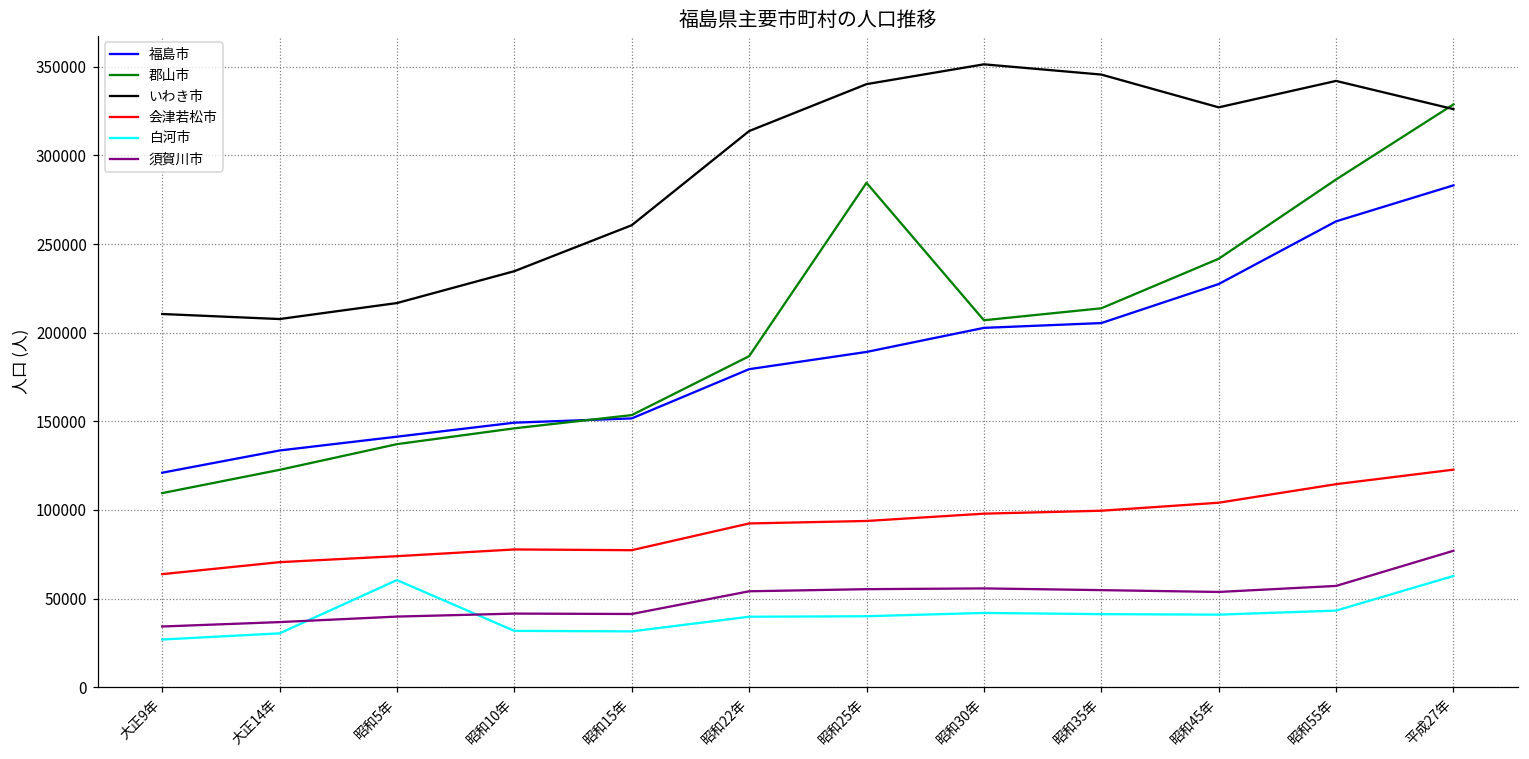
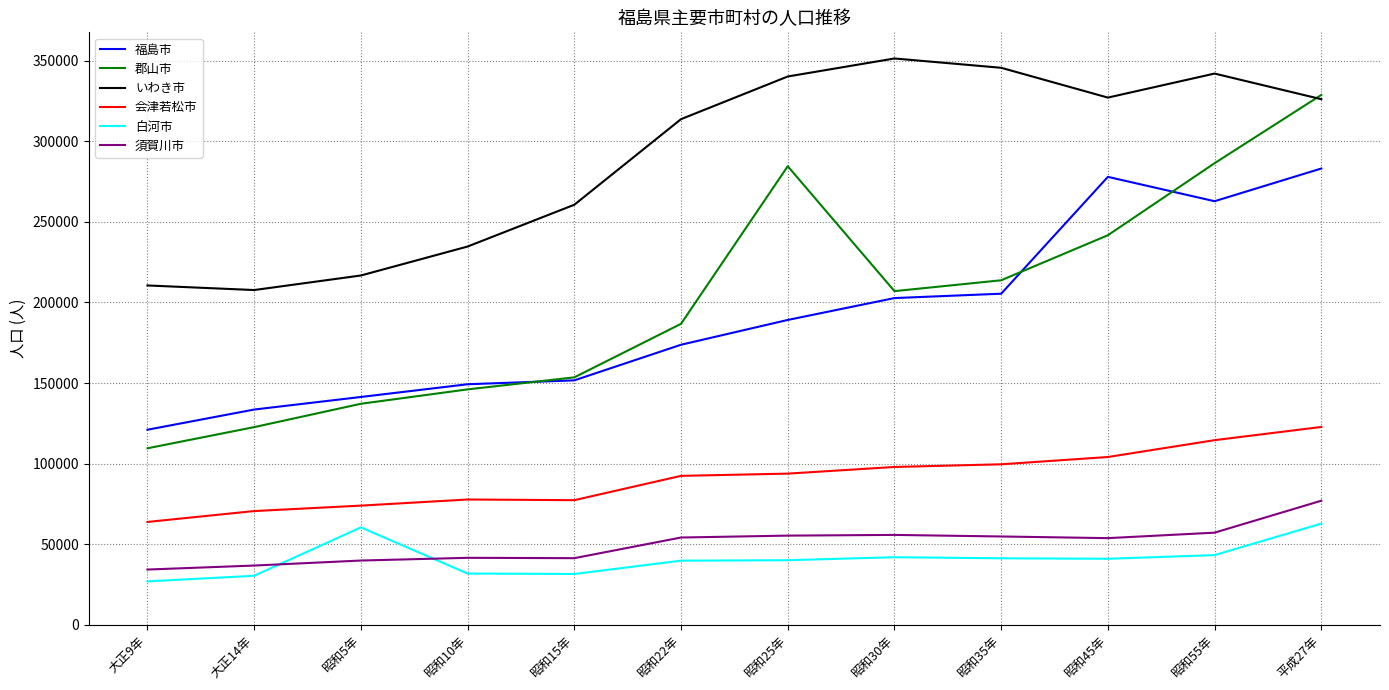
  {
    "福島市": {
      "大正9年": 121000,
      "大正14年": 134000,
      "昭和5年": 141000,
      "昭和10年": 149000,
      "昭和15年": 152000,
-     "昭和22年": 179000,
+     "昭和22年": 174000,
      "昭和25年": 189000,
      "昭和30年": 203000,
      "昭和35年": 205000,
-     "昭和45年": 227000,
+     "昭和45年": 278000,
      "昭和55年": 263000,
      "平成27年": 283000
    },
    "郡山市": {
      "大正9年": 109000,
      "大正14年": 123000,
      "昭和5年": 137000,
      "昭和10年": 146000,
      "昭和15年": 154000,
      "昭和22年": 187000,
      "昭和25年": 285000,
      "昭和30年": 207000,
      "昭和35年": 214000,
      "昭和45年": 242000,
      "昭和55年": 286000,
      "平成27年": 329000
    },
    "いわき市": {
      "大正9年": 211000,
      "大正14年": 208000,
      "昭和5年": 217000,
      "昭和10年": 235000,
      "昭和15年": 261000,
      "昭和22年": 314000,
      "昭和25年": 340000,
      "昭和30年": 351000,
      "昭和35年": 346000,
      "昭和45年": 327000,
      "昭和55年": 342000,
      "平成27年": 326000
    },
    "会津若松市": {
      "大正9年": 64000,
      "大正14年": 71000,
      "昭和5年": 74000,
      "昭和10年": 78000,
      "昭和15年": 77000,
      "昭和22年": 92000,
      "昭和25年": 94000,
      "昭和30年": 98000,
      "昭和35年": 100000,
      "昭和45年": 104000,
      "昭和55年": 115000,
      "平成27年": 123000
    },
    "白河市": {
      "大正9年": 27000,
      "大正14年": 30000,
      "昭和5年": 60000,
      "昭和10年": 32000,
      "昭和15年": 31000,
      "昭和22年": 40000,
      "昭和25年": 40000,
      "昭和30年": 42000,
      "昭和35年": 41000,
      "昭和45年": 41000,
      "昭和55年": 43000,
      "平成27年": 63000
    },
    "須賀川市": {
      "大正9年": 34000,
      "大正14年": 37000,
      "昭和5年": 40000,
      "昭和10年": 41000,
      "昭和15年": 41000,
      "昭和22年": 54000,
      "昭和25年": 55000,
      "昭和30年": 56000,
      "昭和35年": 55000,
      "昭和45年": 54000,
      "昭和55年": 57000,
      "平成27年": 77000
    }
  }
